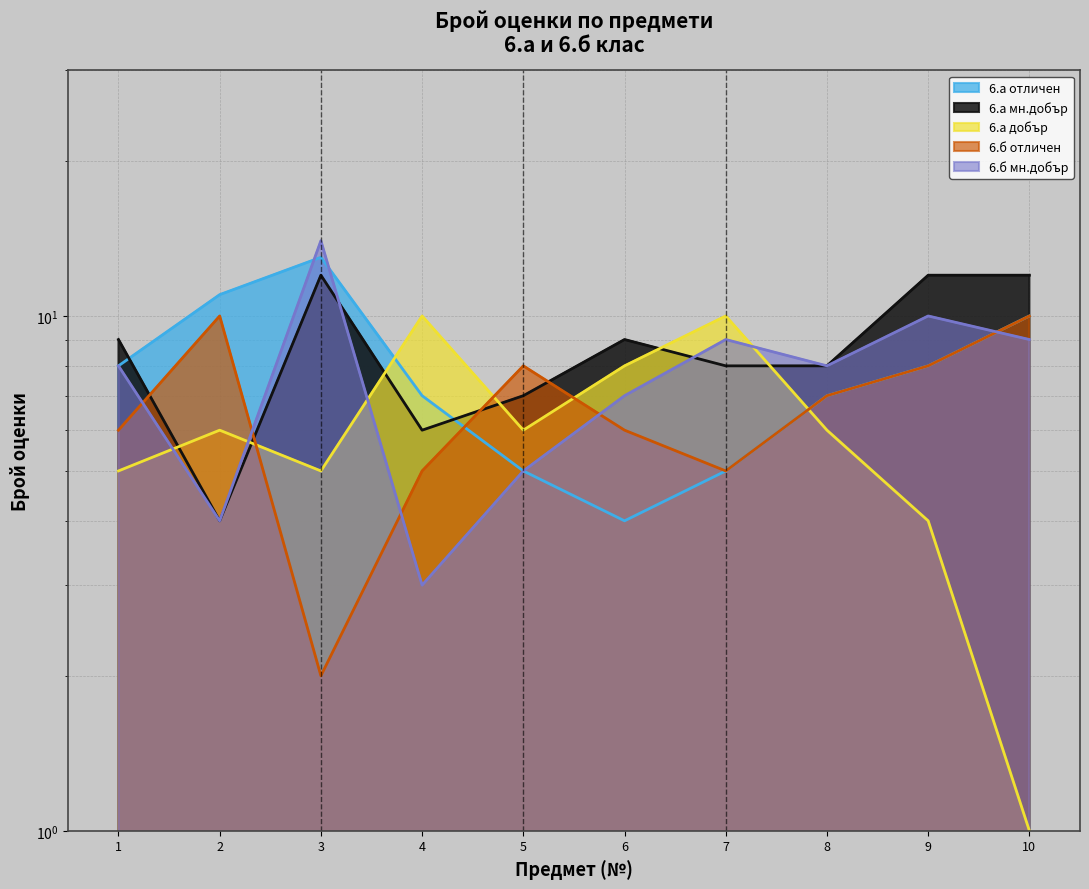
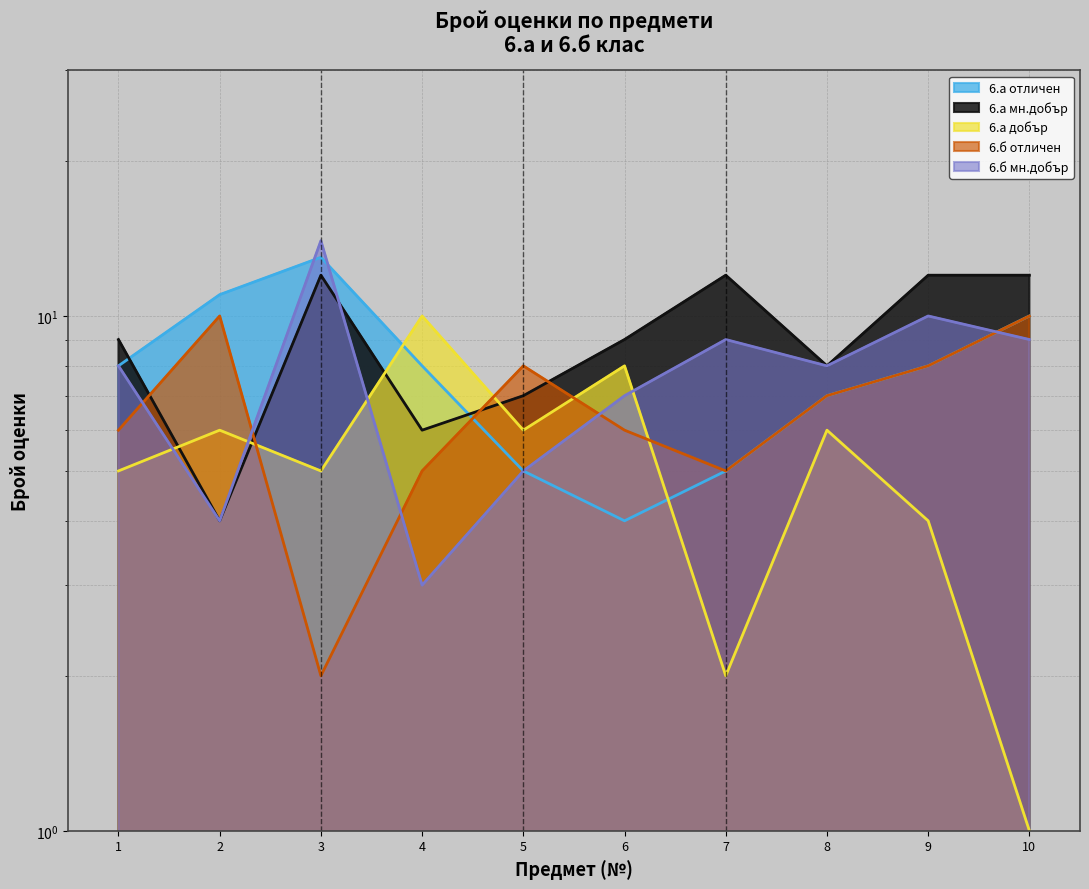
  {
    "6.а отличен": {
      "2": 11,
      "3": 13,
-     "4": 7,
+     "4": 8,
      "6": 4
    },
    "6.а мн.добър": {
      "1": 9,
      "3": 12,
      "4": 6,
      "5": 7,
      "6": 9,
-     "7": 8,
+     "7": 12,
      "9": 12,
      "10": 12
    },
    "6.а добър": {
      "1": 5,
      "2": 6,
      "3": 5,
      "4": 10,
      "5": 6,
      "6": 8,
-     "7": 10,
+     "7": 2,
      "8": 6,
      "9": 4,
      "10": 1
    },
    "6.б отличен": {
      "1": 6,
      "2": 10,
      "3": 2,
      "4": 5,
      "5": 8,
      "6": 6
    },
    "6.б мн.добър": {
      "3": 14,
      "4": 3,
      "6": 7,
      "7": 9,
      "9": 10,
      "10": 9
    }
  }
